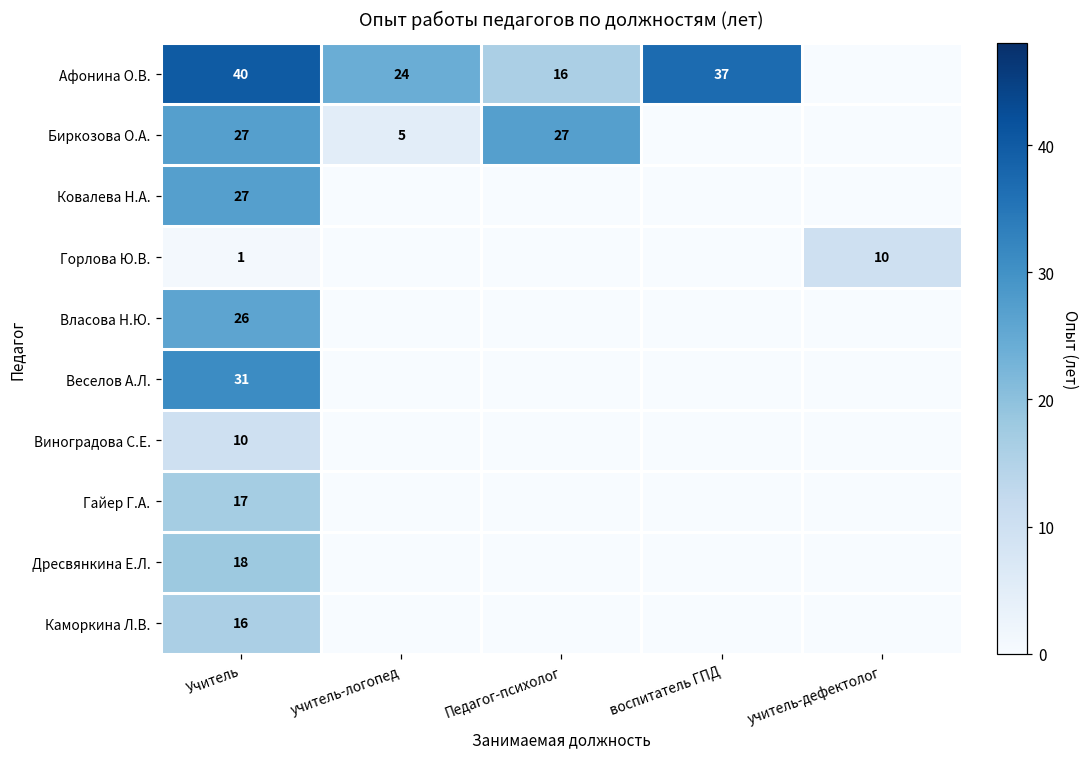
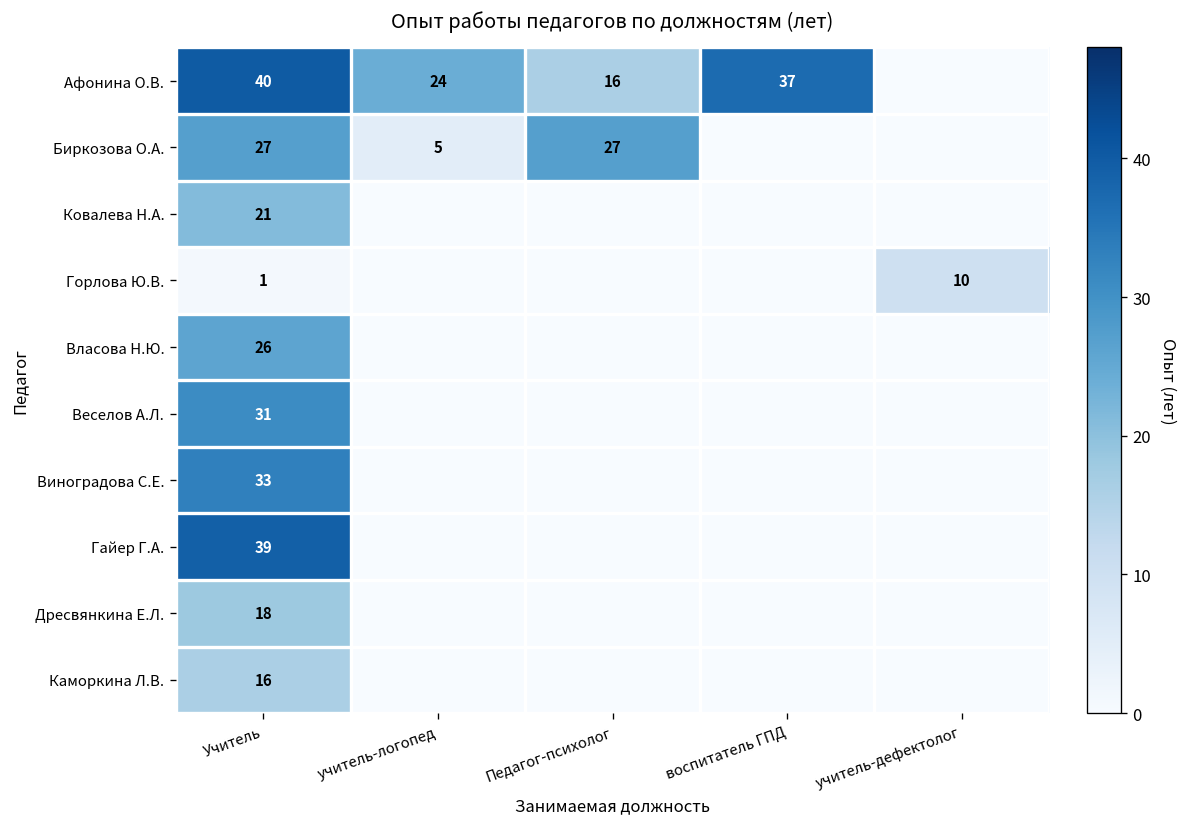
  {
    "Афонина О.В.": {
      "Учитель": 40,
      "учитель-логопед": 24,
      "Педагог-психолог": 16,
      "воспитатель ГПД": 37
    },
    "Биркозова О.А.": {
      "Учитель": 27,
      "учитель-логопед": 5,
      "Педагог-психолог": 27
    },
    "Ковалева Н.А.": {
-     "Учитель": 27
+     "Учитель": 21
    },
    "Горлова Ю.В.": {
      "Учитель": 1,
      "учитель-дефектолог": 10
    },
    "Власова Н.Ю.": {
      "Учитель": 26
    },
    "Веселов А.Л.": {
      "Учитель": 31
    },
    "Виноградова С.Е.": {
-     "Учитель": 10
+     "Учитель": 33
    },
    "Гайер Г.А.": {
-     "Учитель": 17
+     "Учитель": 39
    },
    "Дресвянкина Е.Л.": {
      "Учитель": 18
    },
    "Каморкина Л.В.": {
      "Учитель": 16
    }
  }
